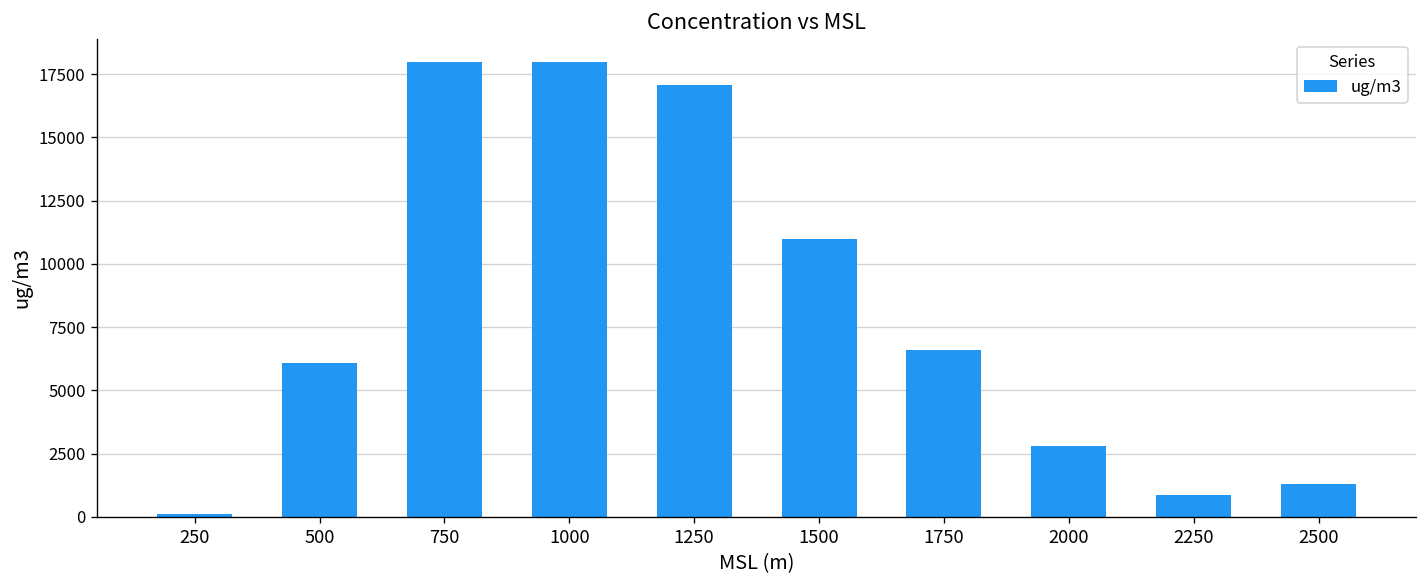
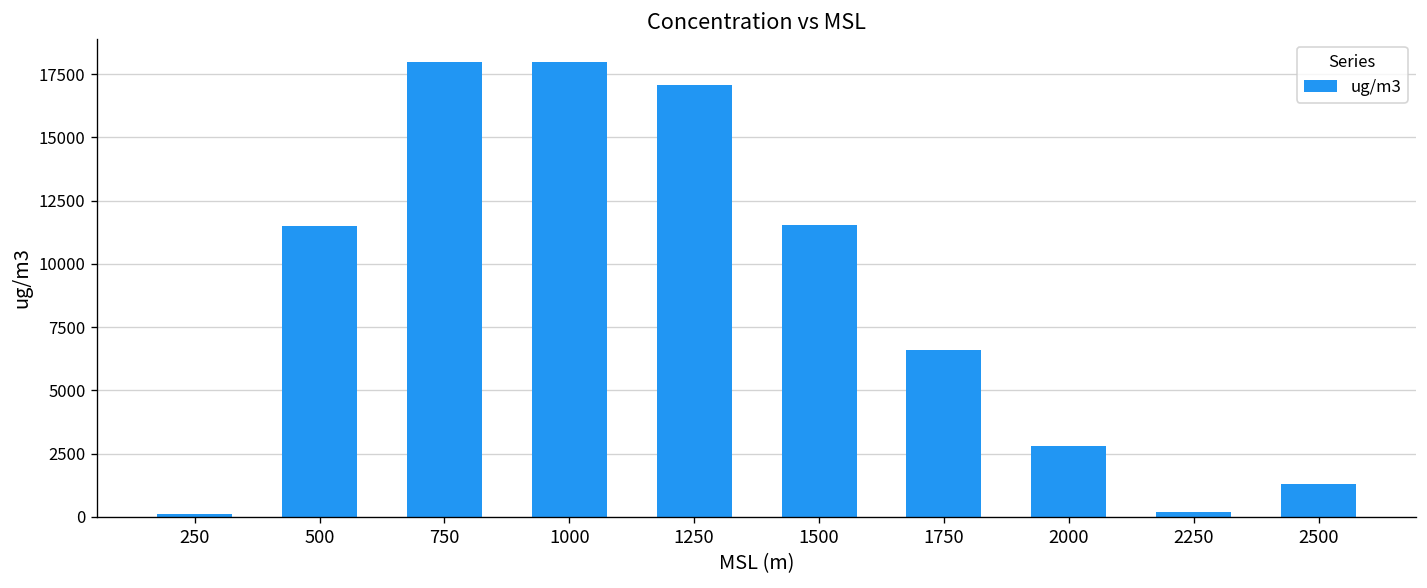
  {
-   "500": 6100,
+   "500": 11500,
    "750": 18000,
    "1000": 18000,
    "1250": 17100,
-   "1500": 11000,
+   "1500": 11500,
    "1750": 6600,
    "2000": 2800,
-   "2250": 900,
+   "2250": 200,
    "2500": 1300
  }
